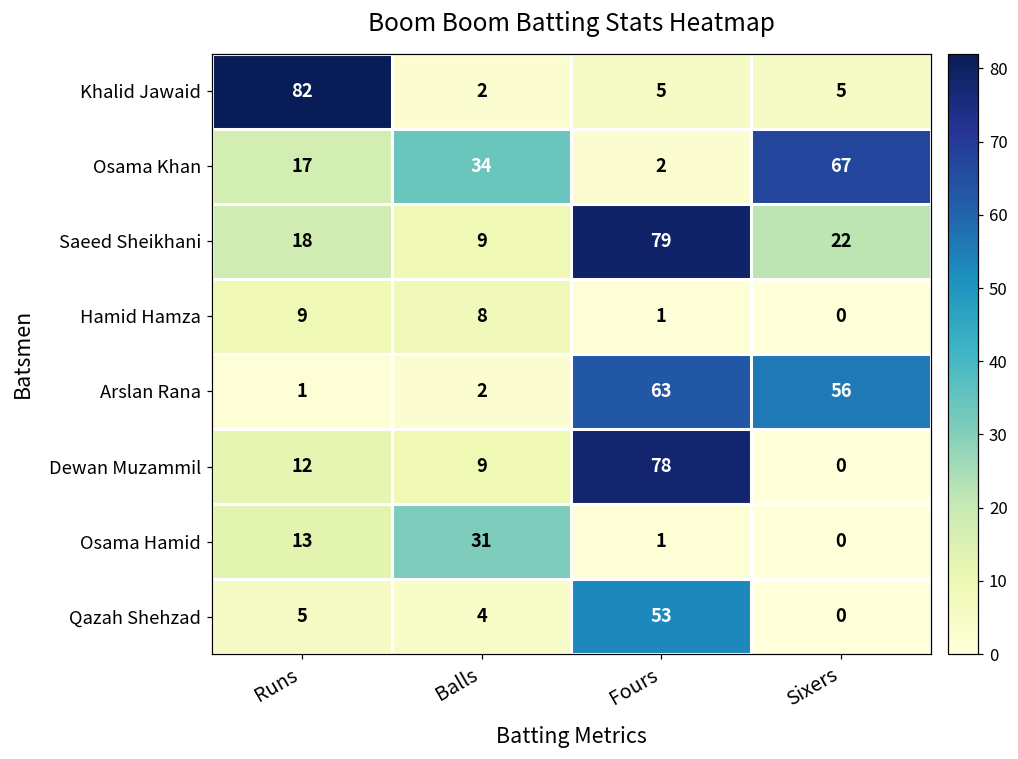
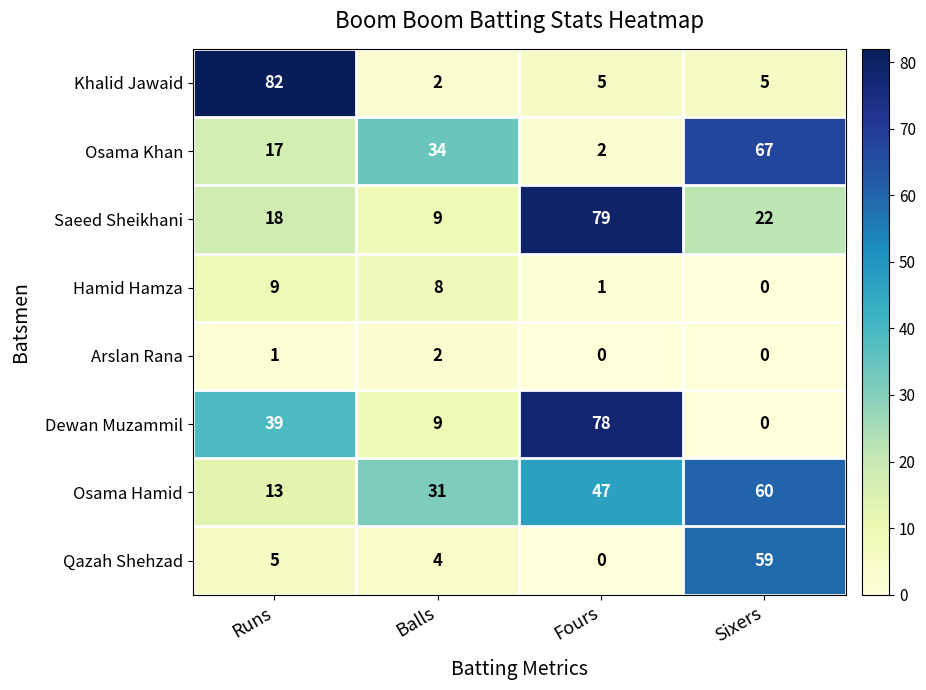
  {
    "Khalid Jawaid": {
      "Runs": 82,
      "Balls": 2,
      "Fours": 5,
      "Sixers": 5
    },
    "Osama Khan": {
      "Runs": 17,
      "Balls": 34,
      "Fours": 2,
      "Sixers": 67
    },
    "Saeed Sheikhani": {
      "Runs": 18,
      "Balls": 9,
      "Fours": 79,
      "Sixers": 22
    },
    "Hamid Hamza": {
      "Runs": 9,
      "Balls": 8,
      "Fours": 1,
      "Sixers": 0
    },
    "Arslan Rana": {
      "Runs": 1,
      "Balls": 2,
-     "Fours": 63,
-     "Sixers": 56
+     "Fours": 0,
+     "Sixers": 0
    },
    "Dewan Muzammil": {
-     "Runs": 12,
+     "Runs": 39,
      "Balls": 9,
      "Fours": 78,
      "Sixers": 0
    },
    "Osama Hamid": {
      "Runs": 13,
      "Balls": 31,
-     "Fours": 1,
-     "Sixers": 0
+     "Fours": 47,
+     "Sixers": 60
    },
    "Qazah Shehzad": {
      "Runs": 5,
      "Balls": 4,
-     "Fours": 53,
-     "Sixers": 0
+     "Fours": 0,
+     "Sixers": 59
    }
  }
